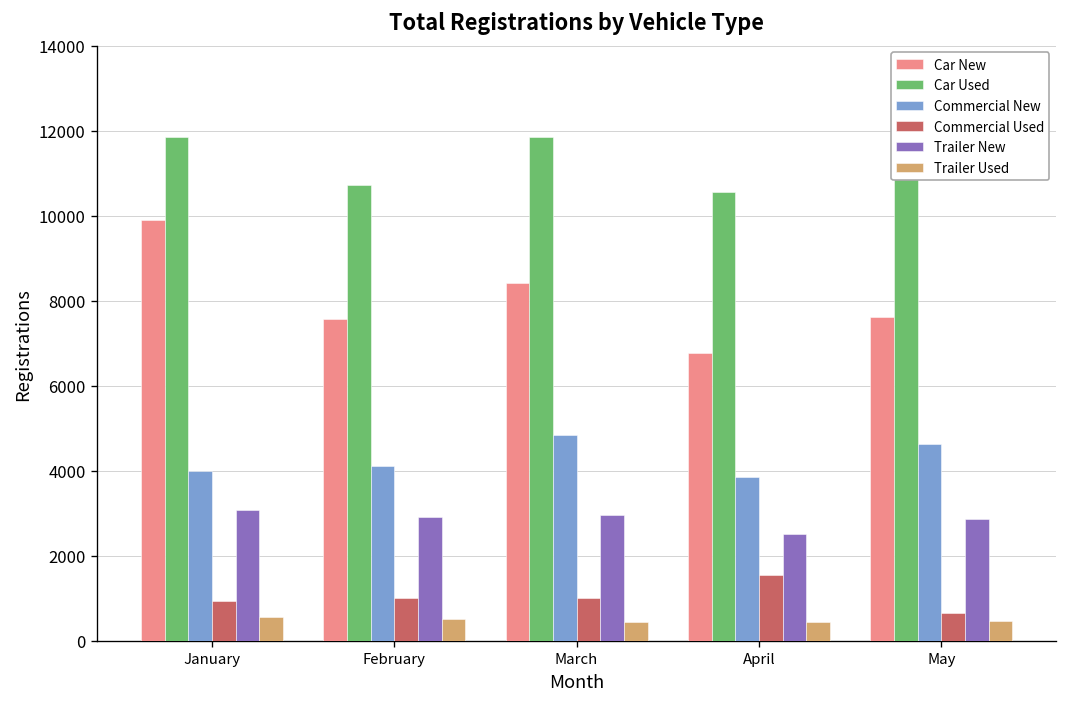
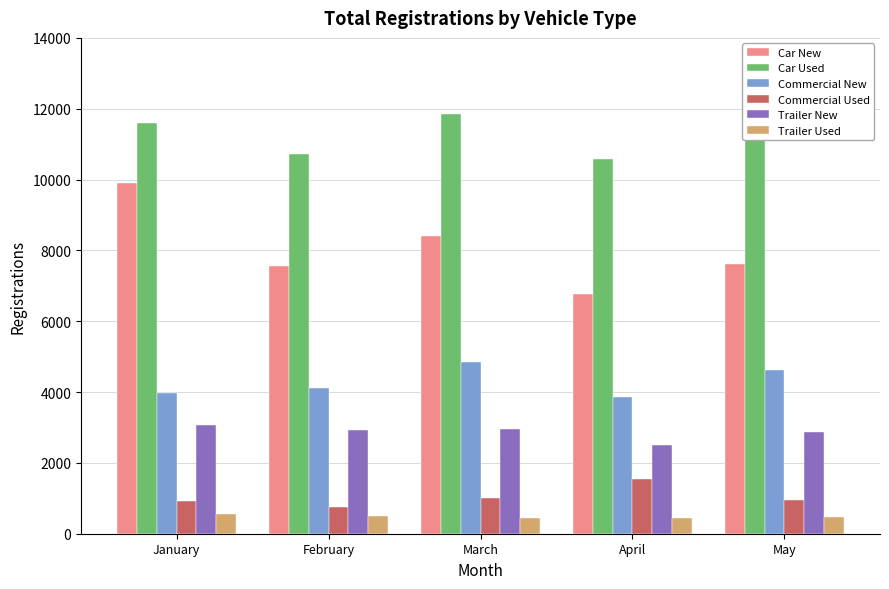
  {
    "Car Used": {
-     "January": 11800,
+     "January": 11600,
      "February": 10700,
      "March": 11800,
      "April": 10600
    },
    "Commercial Used": {
      "January": 900,
-     "February": 1000,
+     "February": 800,
      "March": 1000,
      "April": 1500,
-     "May": 700
+     "May": 900
    }
  }
